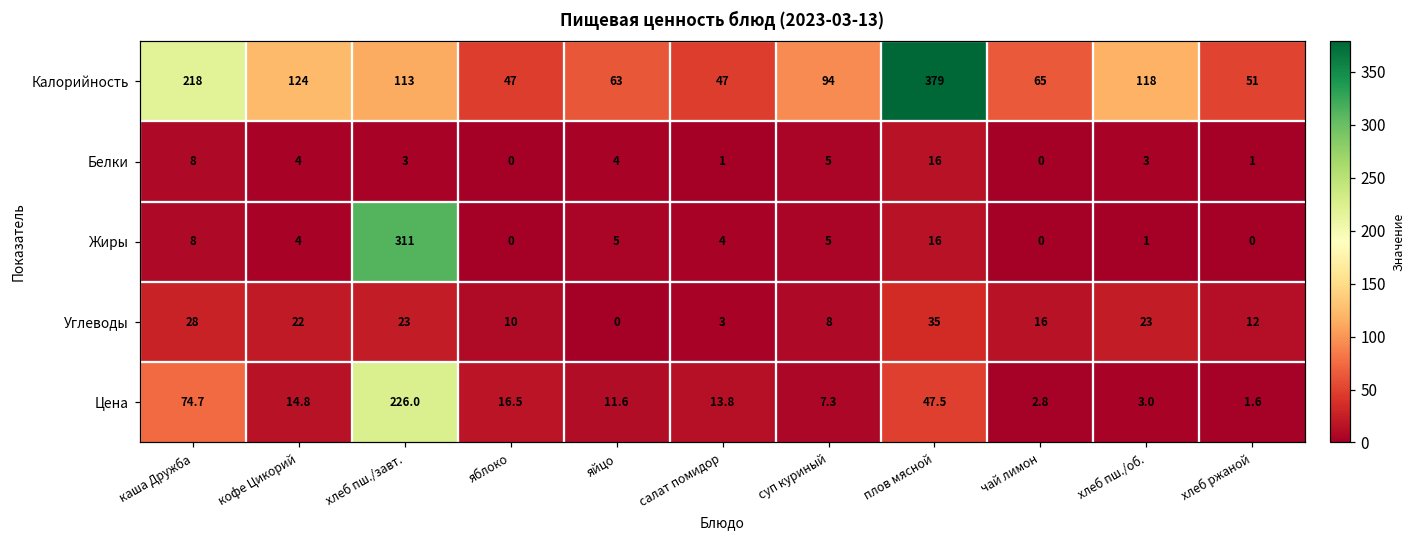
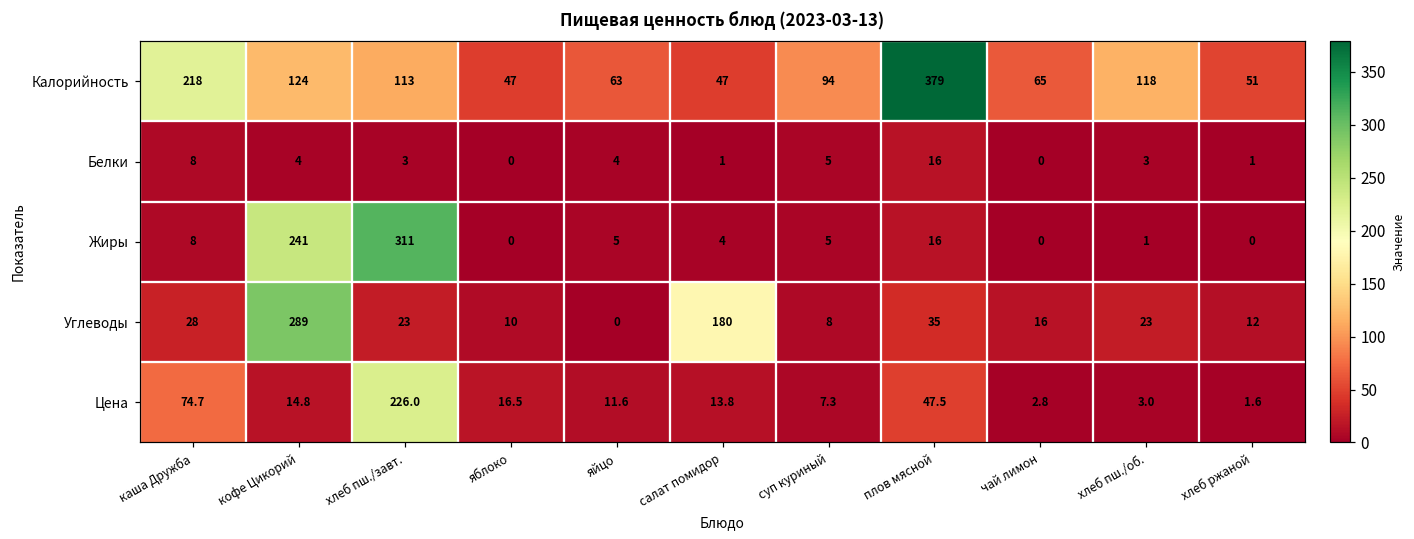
  {
    "Калорийность": {
      "каша Дружба": 218,
      "кофе Цикорий": 124,
      "хлеб пш./завт.": 113,
      "яблоко": 47,
      "яйцо": 63,
      "салат помидор": 47,
      "суп куриный": 94,
      "плов мясной": 379,
      "чай лимон": 65,
      "хлеб пш./об.": 118,
      "хлеб ржаной": 51
    },
    "Белки": {
      "каша Дружба": 8,
      "кофе Цикорий": 4,
      "хлеб пш./завт.": 3,
      "яблоко": 0,
      "яйцо": 4,
      "салат помидор": 1,
      "суп куриный": 5,
      "плов мясной": 16,
      "чай лимон": 0,
      "хлеб пш./об.": 3,
      "хлеб ржаной": 1
    },
    "Жиры": {
      "каша Дружба": 8,
-     "кофе Цикорий": 4,
+     "кофе Цикорий": 241,
      "хлеб пш./завт.": 311,
      "яблоко": 0,
      "яйцо": 5,
      "салат помидор": 4,
      "суп куриный": 5,
      "плов мясной": 16,
      "чай лимон": 0,
      "хлеб пш./об.": 1,
      "хлеб ржаной": 0
    },
    "Углеводы": {
      "каша Дружба": 28,
-     "кофе Цикорий": 22,
+     "кофе Цикорий": 289,
      "хлеб пш./завт.": 23,
      "яблоко": 10,
      "яйцо": 0,
-     "салат помидор": 3,
+     "салат помидор": 180,
      "суп куриный": 8,
      "плов мясной": 35,
      "чай лимон": 16,
      "хлеб пш./об.": 23,
      "хлеб ржаной": 12
    },
    "Цена": {
      "каша Дружба": 74.7,
      "кофе Цикорий": 14.8,
      "хлеб пш./завт.": 226.0,
      "яблоко": 16.5,
      "яйцо": 11.6,
      "салат помидор": 13.8,
      "суп куриный": 7.3,
      "плов мясной": 47.5,
      "чай лимон": 2.8,
      "хлеб пш./об.": 3.0,
      "хлеб ржаной": 1.6
    }
  }
